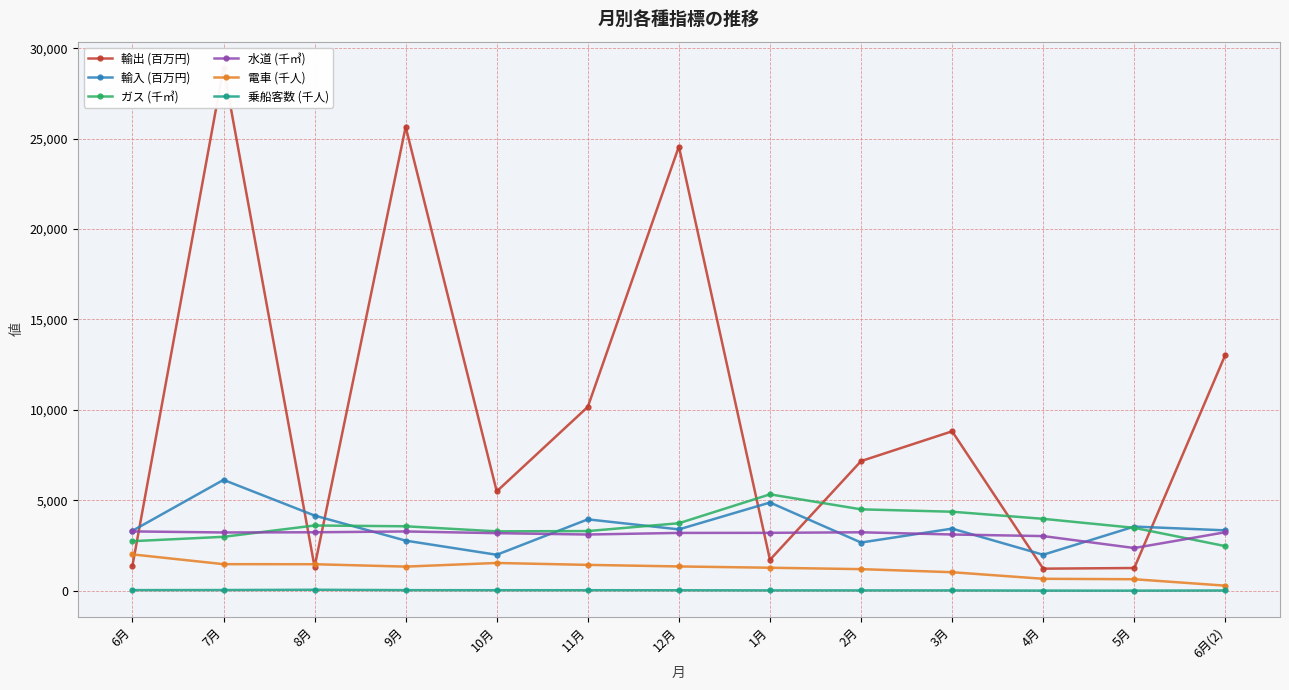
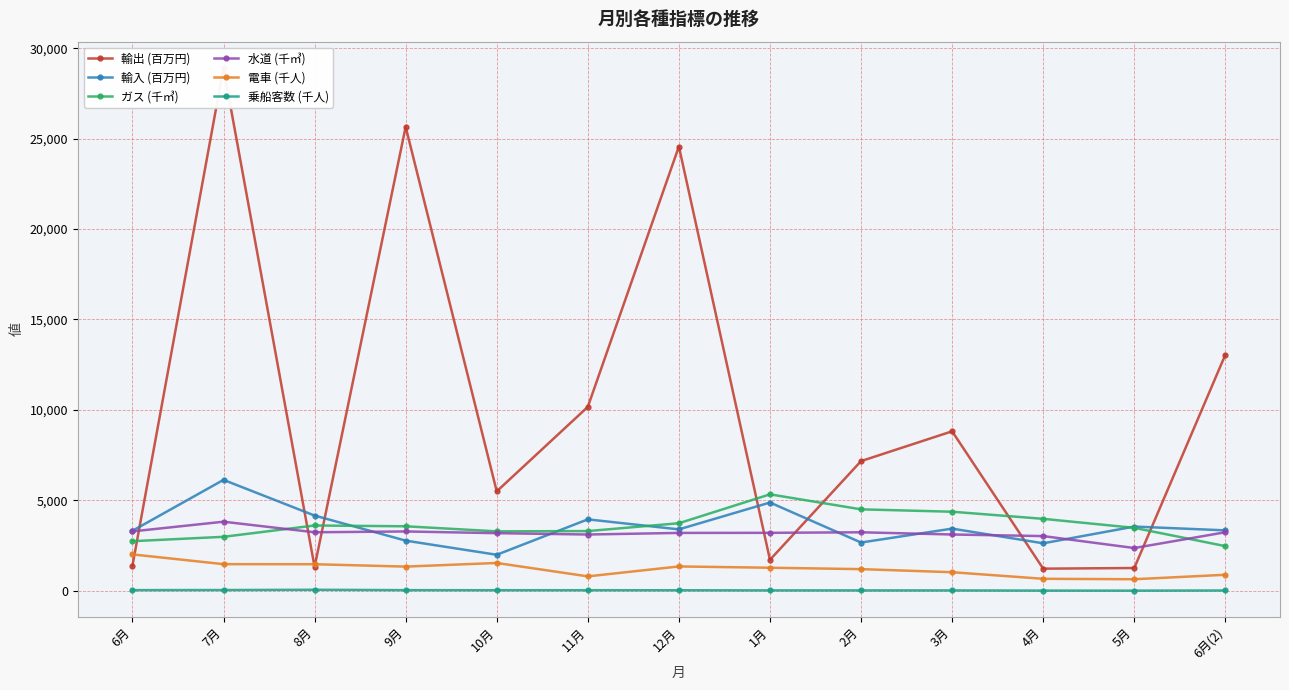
  {
    "輸出 (百万円)": {
      "6月": "1,400",
      "8月": "1,300",
      "9月": "25,600",
      "10月": "5,500",
      "11月": "10,200",
      "12月": "24,600",
      "1月": "1,700",
      "2月": "7,200",
      "3月": "8,800",
      "4月": "1,200",
      "5月": "1,300",
      "6月(2)": "13,100"
    },
    "輸入 (百万円)": {
      "7月": "6,100",
      "8月": "4,200",
      "9月": "2,800",
      "10月": "2,000",
      "11月": "3,900",
      "12月": "3,400",
      "1月": "4,900",
      "2月": "2,700",
      "3月": "3,400",
-     "4月": "2,000"
+     "4月": "2,600"
    },
    "水道 (千㎥)": {
-     "7月": "3,200",
+     "7月": "3,800",
      "8月": "3,200",
      "9月": "3,300",
      "11月": "3,100",
      "12月": "3,200",
      "1月": "3,200",
      "2月": "3,200",
      "3月": "3,100",
      "4月": "3,000",
      "5月": "2,400"
    },
    "電車 (千人)": {
      "6月": "2,000",
      "7月": "1,500",
      "8月": "1,500",
      "9月": "1,300",
      "10月": "1,500",
-     "11月": "1,400",
+     "11月": "800",
      "12月": "1,300",
      "1月": "1,300",
      "2月": "1,200",
      "3月": "1,000",
      "4月": "700",
      "5月": "600",
-     "6月(2)": "300"
+     "6月(2)": "900"
    }
  }
